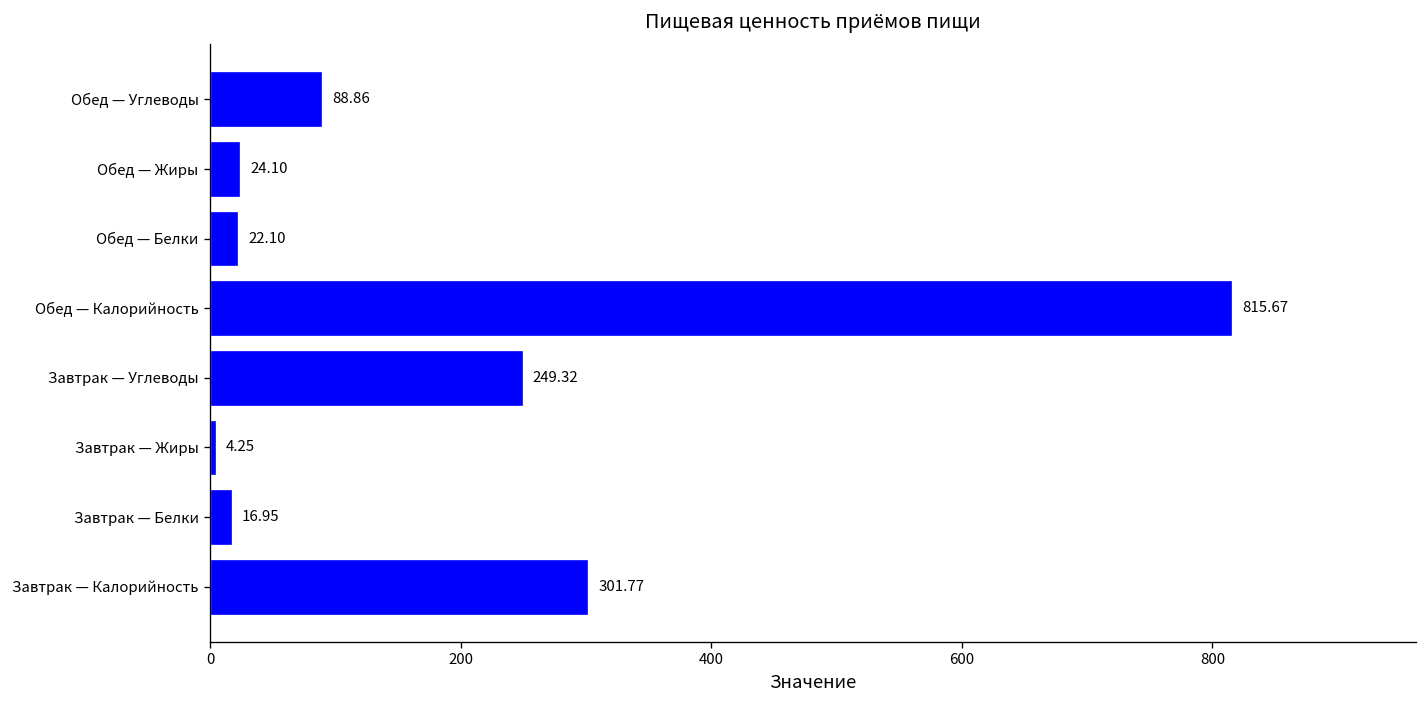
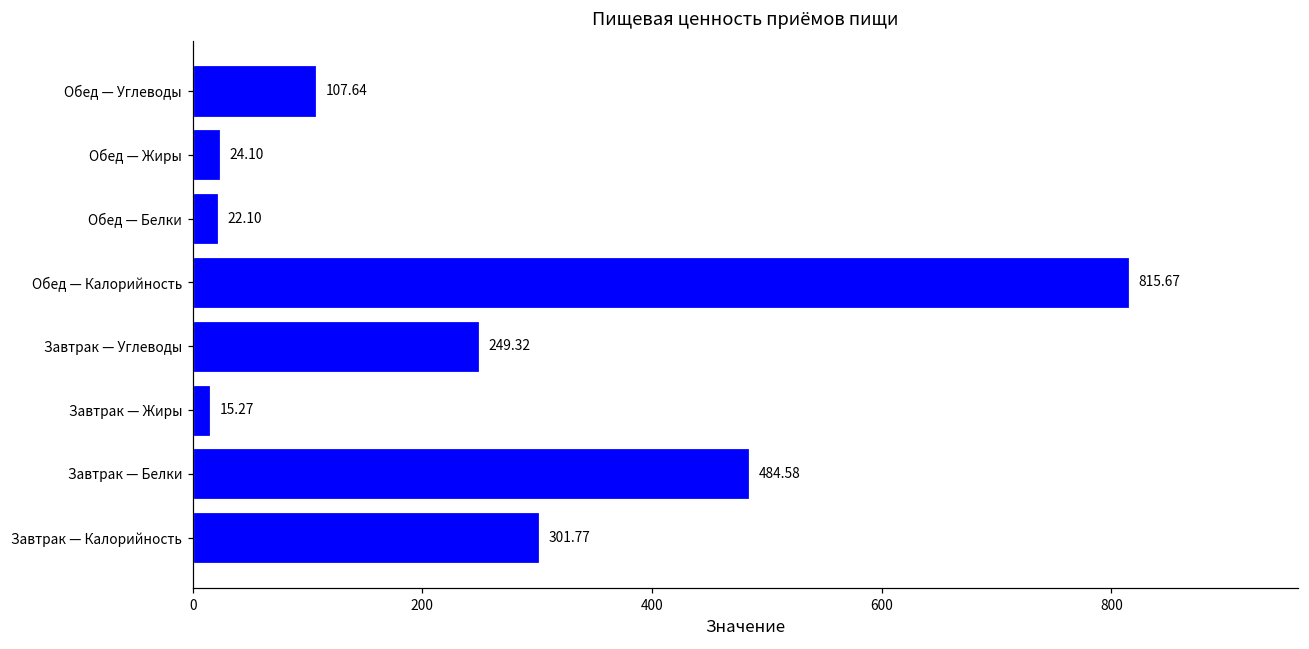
  {
-   "Обед — Углеводы": 88.86,
+   "Обед — Углеводы": 107.64,
    "Обед — Жиры": 24.10,
    "Обед — Белки": 22.10,
    "Обед — Калорийность": 815.67,
    "Завтрак — Углеводы": 249.32,
-   "Завтрак — Жиры": 4.25,
-   "Завтрак — Белки": 16.95,
+   "Завтрак — Жиры": 15.27,
+   "Завтрак — Белки": 484.58,
    "Завтрак — Калорийность": 301.77
  }
